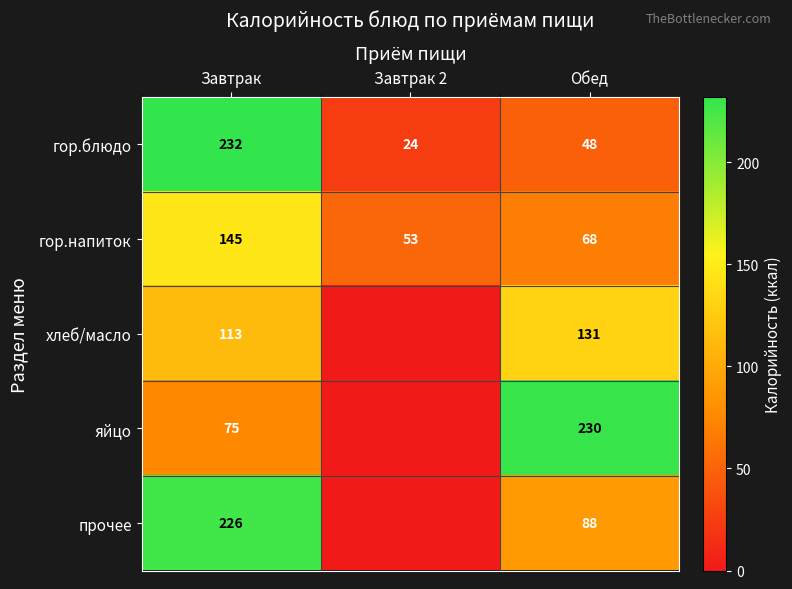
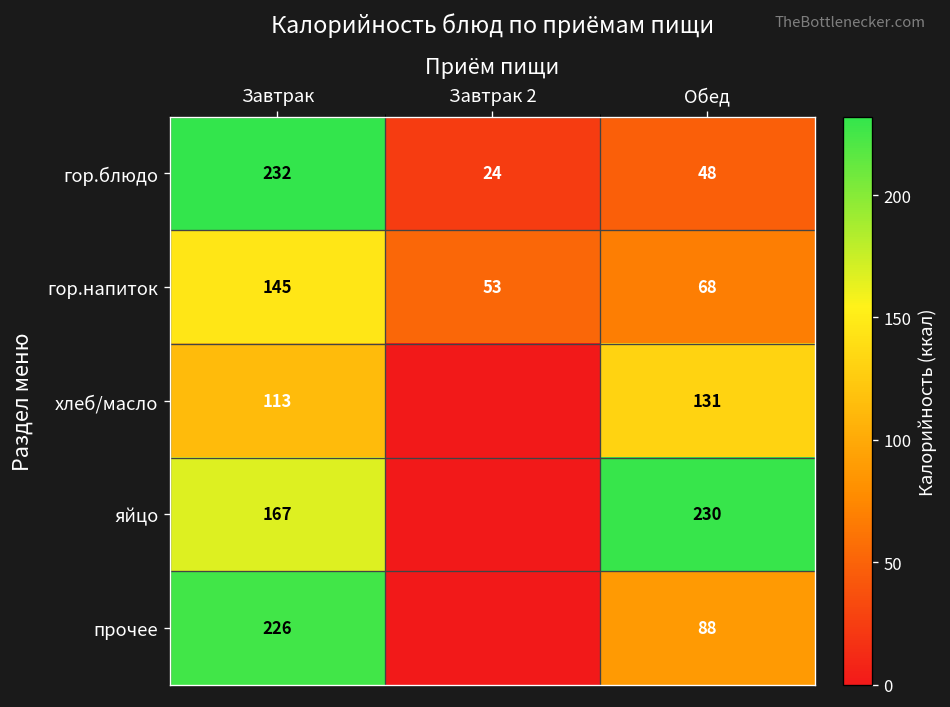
  {
    "гор.блюдо": {
      "Завтрак": 232,
      "Завтрак 2": 24,
      "Обед": 48
    },
    "гор.напиток": {
      "Завтрак": 145,
      "Завтрак 2": 53,
      "Обед": 68
    },
    "хлеб/масло": {
      "Завтрак": 113,
      "Обед": 131
    },
    "яйцо": {
-     "Завтрак": 75,
+     "Завтрак": 167,
      "Обед": 230
    },
    "прочее": {
      "Завтрак": 226,
      "Обед": 88
    }
  }
